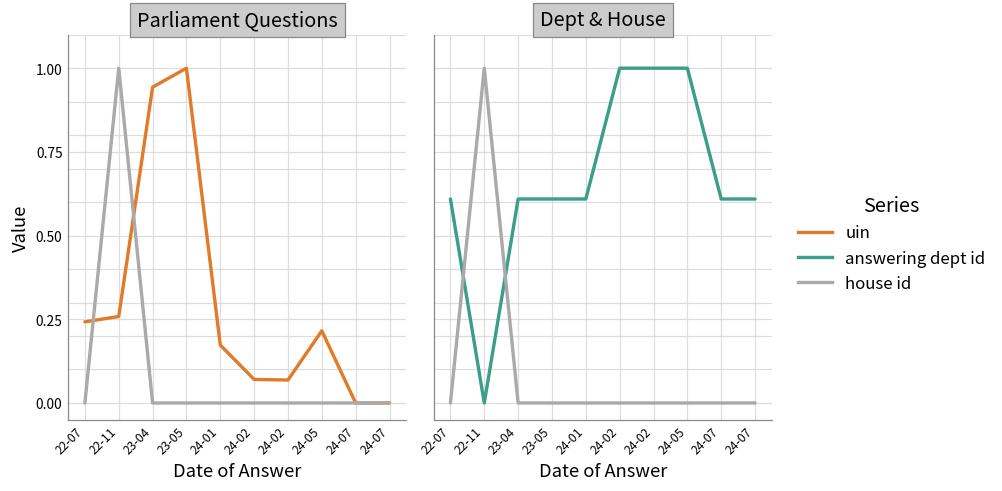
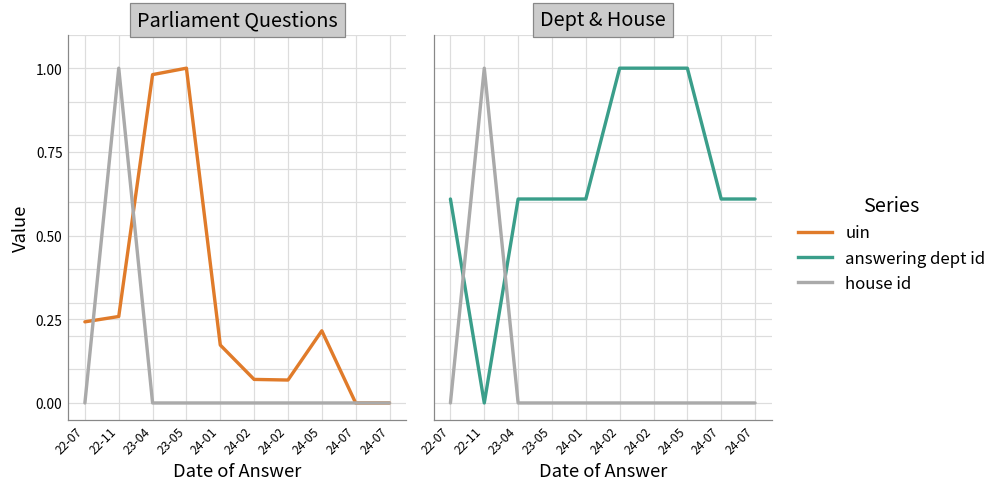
  {
    "Parliament Questions": {
      "uin": {
        "22-07": 0.24,
        "22-11": 0.26,
-       "23-04": 0.94,
+       "23-04": 0.98,
        "23-05": 1.00,
        "24-01": 0.17,
        "24-05": 0.22
      },
      "house id": {
        "22-07": 0.00,
        "22-11": 1.00,
        "23-04": 0.00,
        "23-05": 0.00,
        "24-01": 0.00,
        "24-05": 0.00
      }
    }
  }
